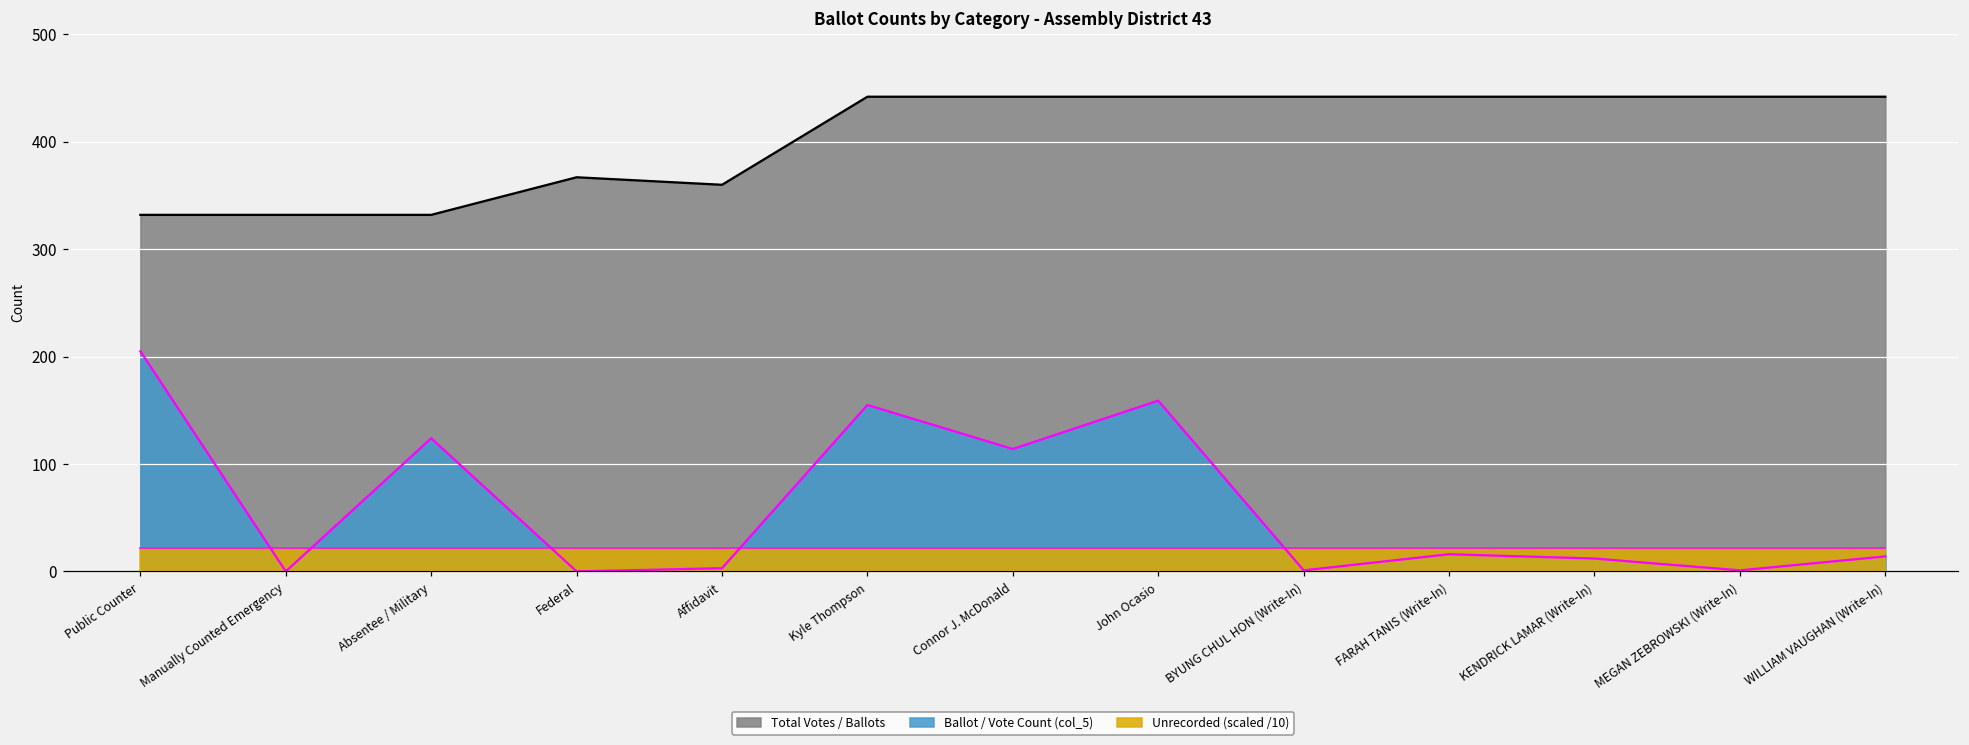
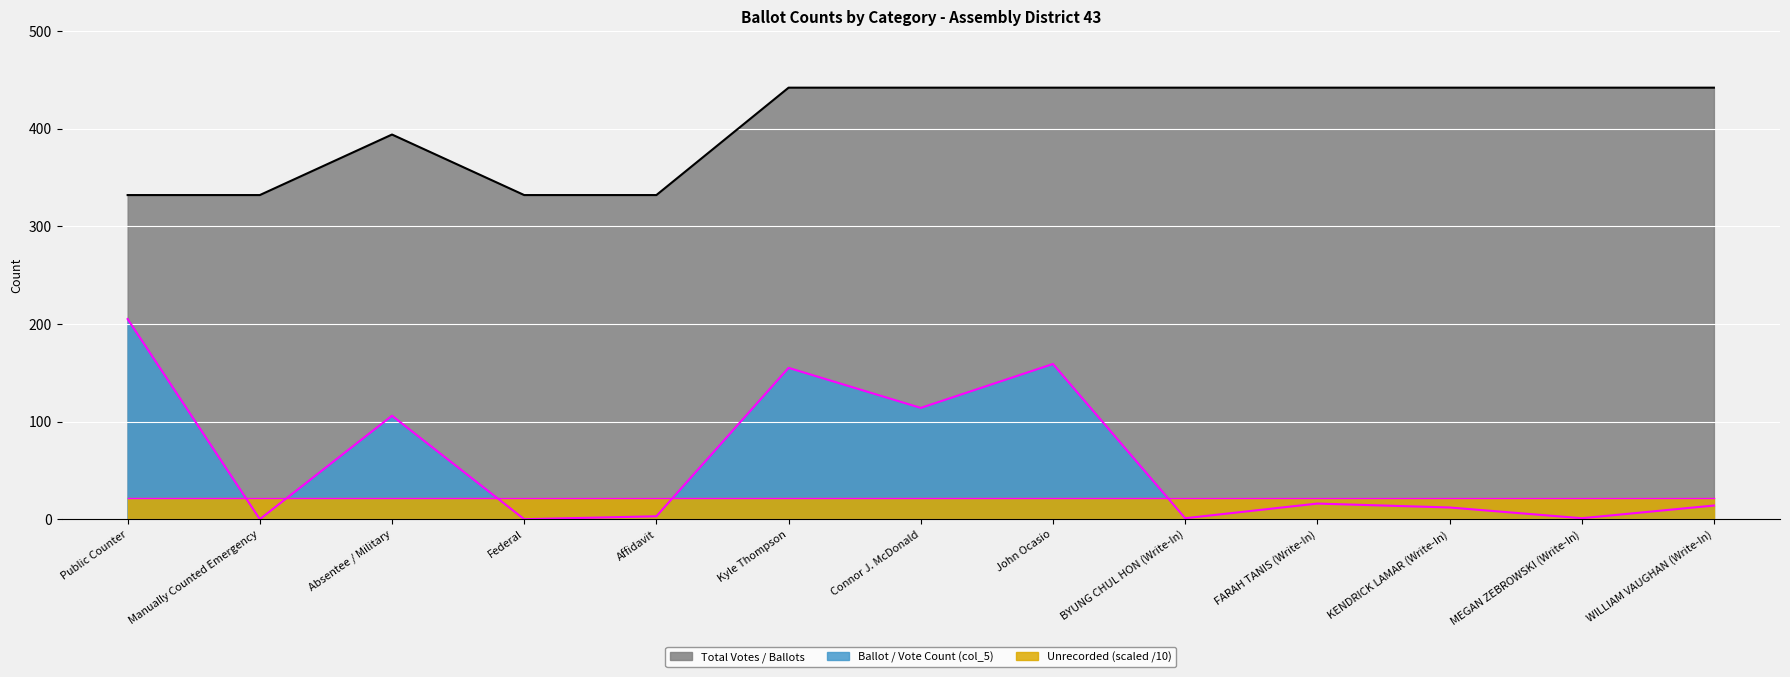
  {
    "Total Votes / Ballots": {
      "Public Counter": 330,
      "Manually Counted Emergency": 330,
-     "Absentee / Military": 330,
-     "Federal": 370,
-     "Affidavit": 360,
+     "Absentee / Military": 390,
+     "Federal": 330,
+     "Affidavit": 330,
      "Kyle Thompson": 440,
      "Connor J. McDonald": 440,
      "John Ocasio": 440,
      "BYUNG CHUL HON (Write-In)": 440,
      "FARAH TANIS (Write-In)": 440,
      "KENDRICK LAMAR (Write-In)": 440,
      "MEGAN ZEBROWSKI (Write-In)": 440,
      "WILLIAM VAUGHAN (Write-In)": 440
    },
    "Ballot / Vote Count (col_5)": {
      "Public Counter": 210,
      "Manually Counted Emergency": 0,
-     "Absentee / Military": 120,
+     "Absentee / Military": 110,
      "Federal": 0,
      "Affidavit": 0,
      "Kyle Thompson": 160,
      "Connor J. McDonald": 110,
      "John Ocasio": 160,
      "BYUNG CHUL HON (Write-In)": 0,
      "FARAH TANIS (Write-In)": 20,
      "KENDRICK LAMAR (Write-In)": 10,
      "MEGAN ZEBROWSKI (Write-In)": 0,
      "WILLIAM VAUGHAN (Write-In)": 10
    },
    "Unrecorded (scaled /10)": {
      "Public Counter": 20,
      "Manually Counted Emergency": 20,
      "Absentee / Military": 20,
      "Federal": 20,
      "Affidavit": 20,
      "Kyle Thompson": 20,
      "Connor J. McDonald": 20,
      "John Ocasio": 20,
      "BYUNG CHUL HON (Write-In)": 20,
      "FARAH TANIS (Write-In)": 20,
      "KENDRICK LAMAR (Write-In)": 20,
      "MEGAN ZEBROWSKI (Write-In)": 20,
      "WILLIAM VAUGHAN (Write-In)": 20
    }
  }
